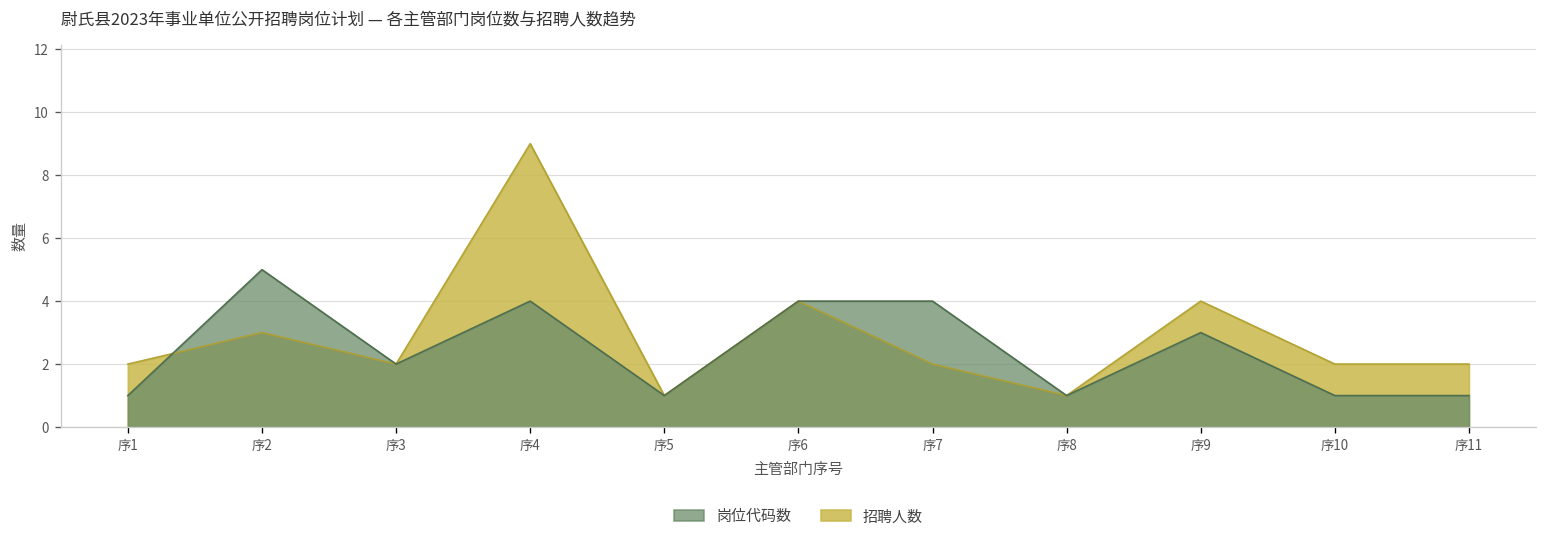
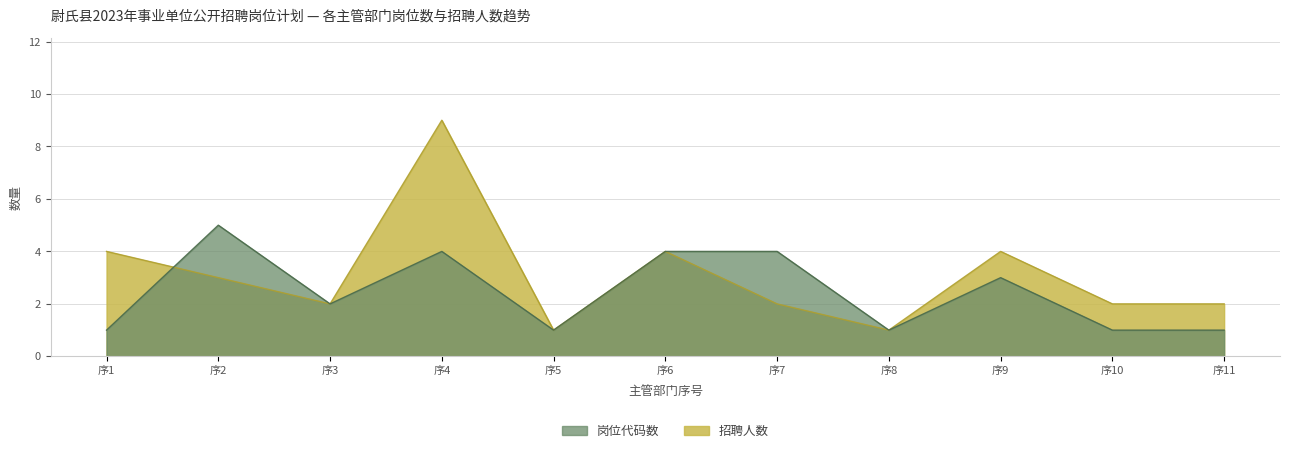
  {
    "招聘人数": {
-     "序1": 2,
+     "序1": 4,
      "序2": 3,
      "序4": 9,
      "序7": 2,
      "序9": 4,
      "序10": 2,
      "序11": 2
    },
    "岗位代码数": {
      "序1": 1,
      "序2": 5,
      "序4": 4,
      "序7": 4,
      "序9": 3,
      "序10": 1,
      "序11": 1
    }
  }
